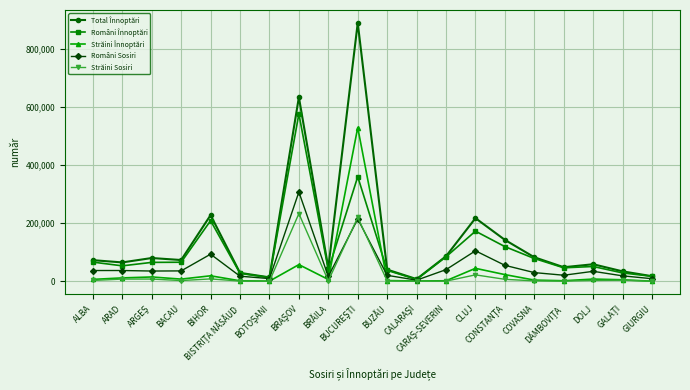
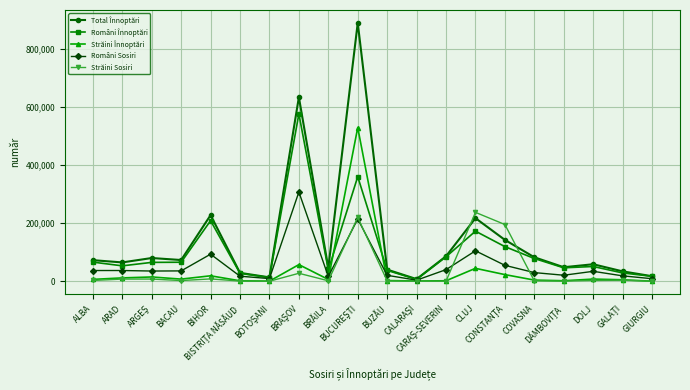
  {
    "Străini Sosiri": {
      "BIHOR": "10,000",
-     "BRAŞOV": "230,000",
-     "CLUJ": "20,000",
-     "CONSTANŢA": "10,000"
+     "BRAŞOV": "30,000",
+     "CLUJ": "240,000",
+     "CONSTANŢA": "200,000"
    }
  }
